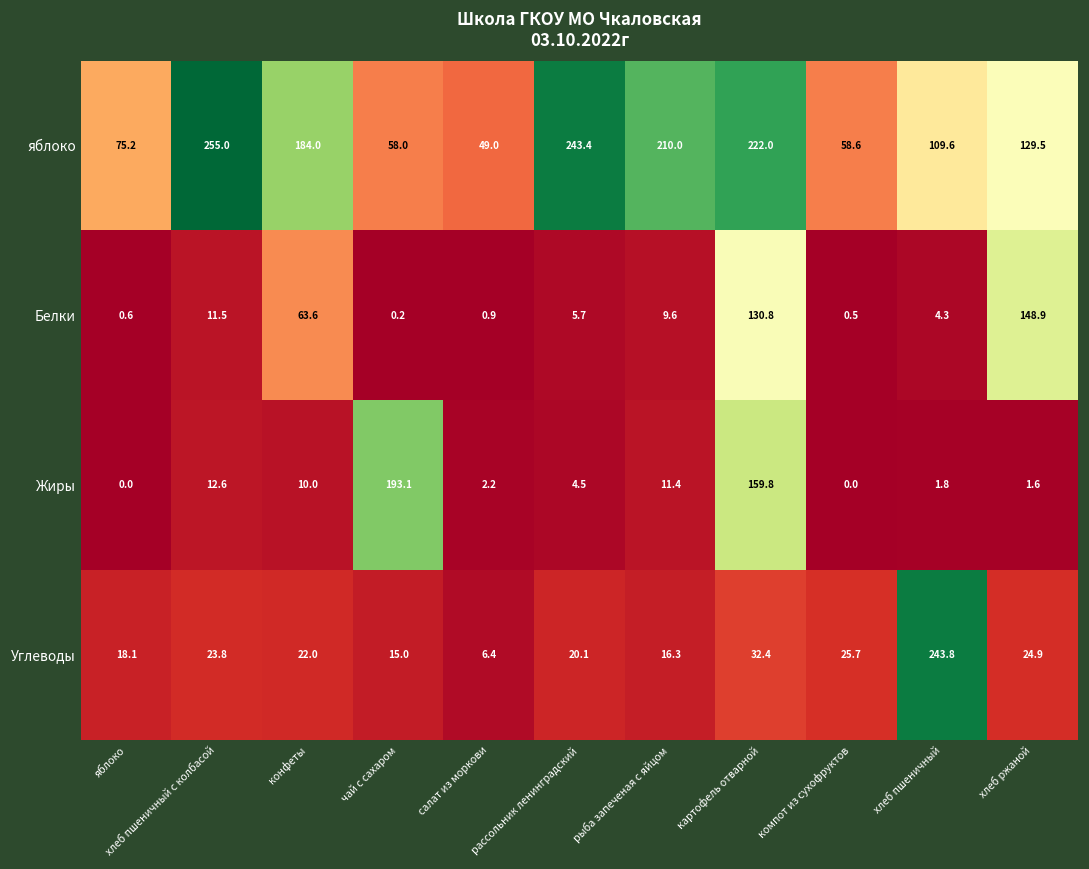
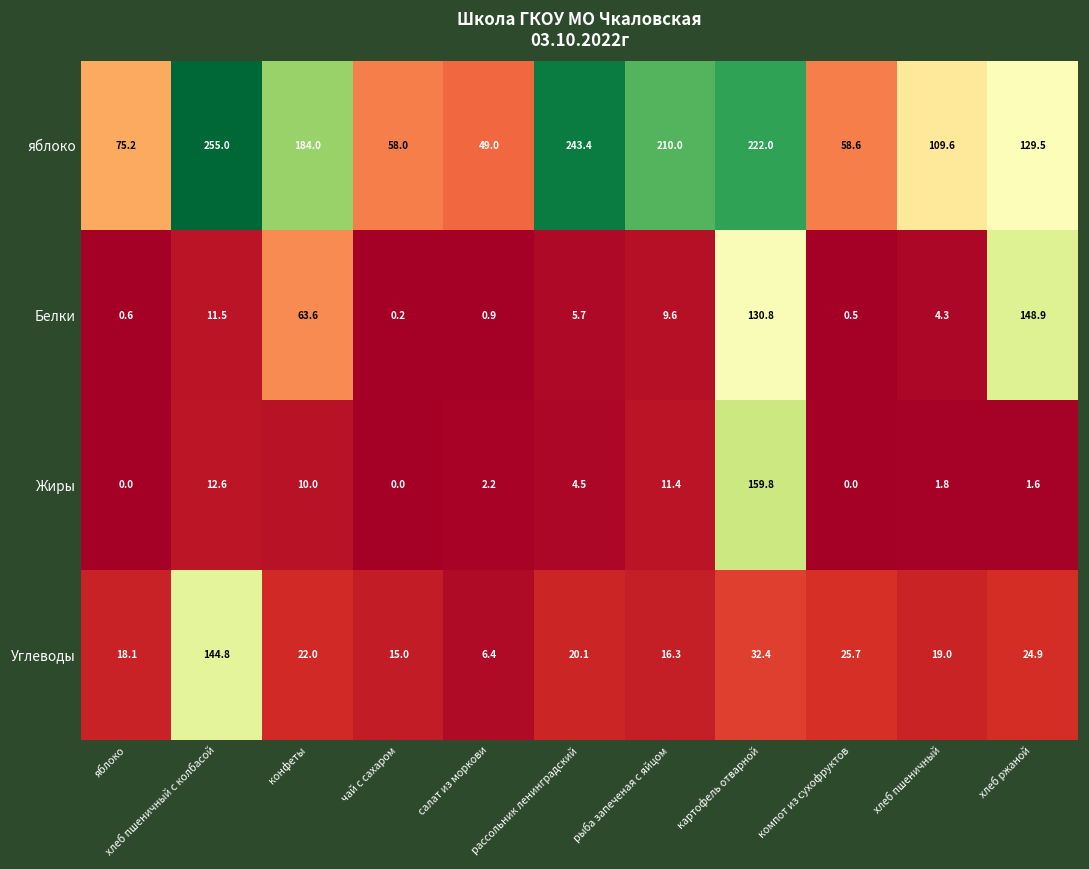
  {
    "яблоко": {
      "яблоко": 75.2,
      "хлеб пшеничный с колбасой": 255.0,
      "конфеты": 184.0,
      "чай с сахаром": 58.0,
      "салат из моркови": 49.0,
      "рассольник ленинградский": 243.4,
      "рыба запеченая с яйцом": 210.0,
      "картофель отварной": 222.0,
      "компот из сухофруктов": 58.6,
      "хлеб пшеничный": 109.6,
      "хлеб ржаной": 129.5
    },
    "Белки": {
      "яблоко": 0.6,
      "хлеб пшеничный с колбасой": 11.5,
      "конфеты": 63.6,
      "чай с сахаром": 0.2,
      "салат из моркови": 0.9,
      "рассольник ленинградский": 5.7,
      "рыба запеченая с яйцом": 9.6,
      "картофель отварной": 130.8,
      "компот из сухофруктов": 0.5,
      "хлеб пшеничный": 4.3,
      "хлеб ржаной": 148.9
    },
    "Жиры": {
      "яблоко": 0.0,
      "хлеб пшеничный с колбасой": 12.6,
      "конфеты": 10.0,
-     "чай с сахаром": 193.1,
+     "чай с сахаром": 0.0,
      "салат из моркови": 2.2,
      "рассольник ленинградский": 4.5,
      "рыба запеченая с яйцом": 11.4,
      "картофель отварной": 159.8,
      "компот из сухофруктов": 0.0,
      "хлеб пшеничный": 1.8,
      "хлеб ржаной": 1.6
    },
    "Углеводы": {
      "яблоко": 18.1,
-     "хлеб пшеничный с колбасой": 23.8,
+     "хлеб пшеничный с колбасой": 144.8,
      "конфеты": 22.0,
      "чай с сахаром": 15.0,
      "салат из моркови": 6.4,
      "рассольник ленинградский": 20.1,
      "рыба запеченая с яйцом": 16.3,
      "картофель отварной": 32.4,
      "компот из сухофруктов": 25.7,
-     "хлеб пшеничный": 243.8,
+     "хлеб пшеничный": 19.0,
      "хлеб ржаной": 24.9
    }
  }
